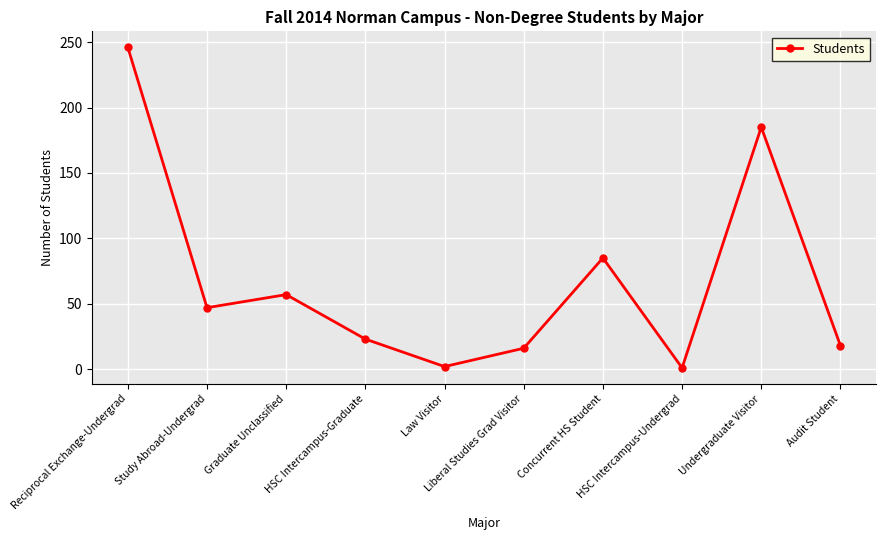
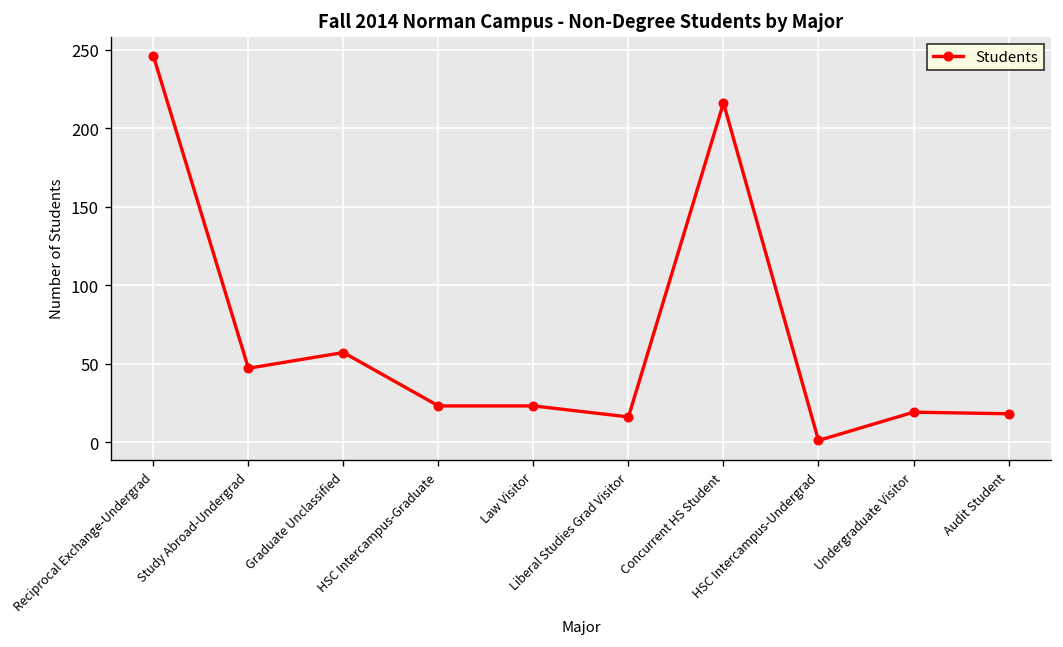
  {
    "Reciprocal Exchange-Undergrad": 246,
    "Study Abroad-Undergrad": 47,
    "Graduate Unclassified": 57,
    "HSC Intercampus-Graduate": 23,
-   "Law Visitor": 2,
+   "Law Visitor": 23,
    "Liberal Studies Grad Visitor": 16,
-   "Concurrent HS Student": 85,
+   "Concurrent HS Student": 216,
    "HSC Intercampus-Undergrad": 1,
-   "Undergraduate Visitor": 185,
+   "Undergraduate Visitor": 19,
    "Audit Student": 18
  }
